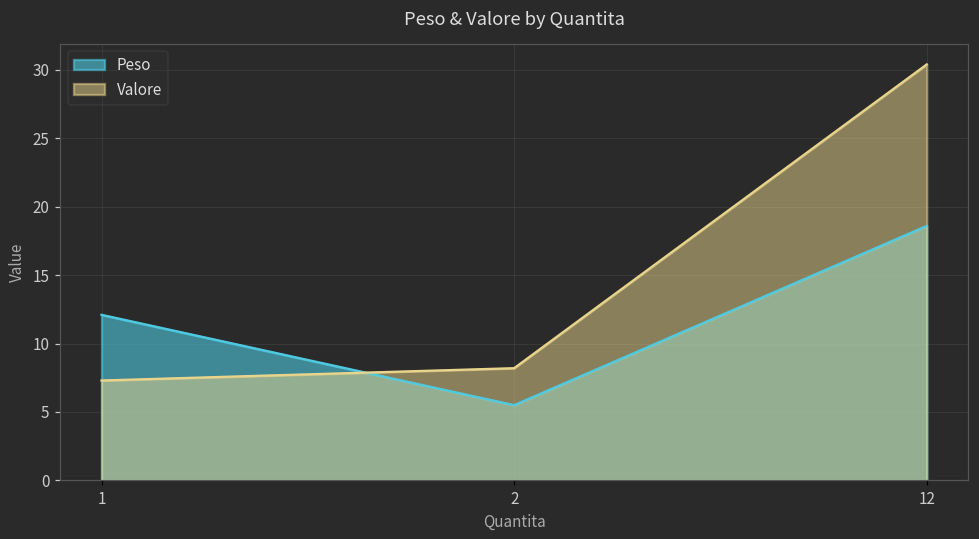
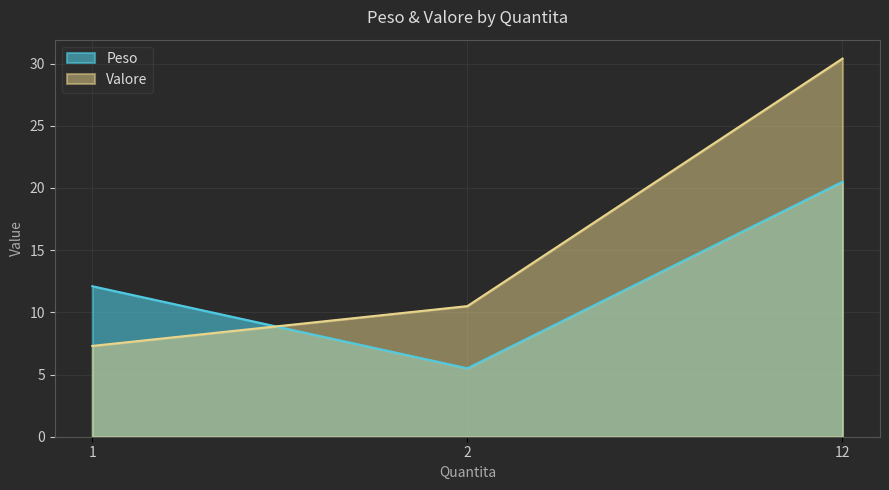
  {
    "Peso": {
      "1": 12.1,
      "2": 5.5,
-     "12": 18.6
+     "12": 20.5
    },
    "Valore": {
      "1": 7.3,
-     "2": 8.2,
+     "2": 10.5,
      "12": 30.4
    }
  }
